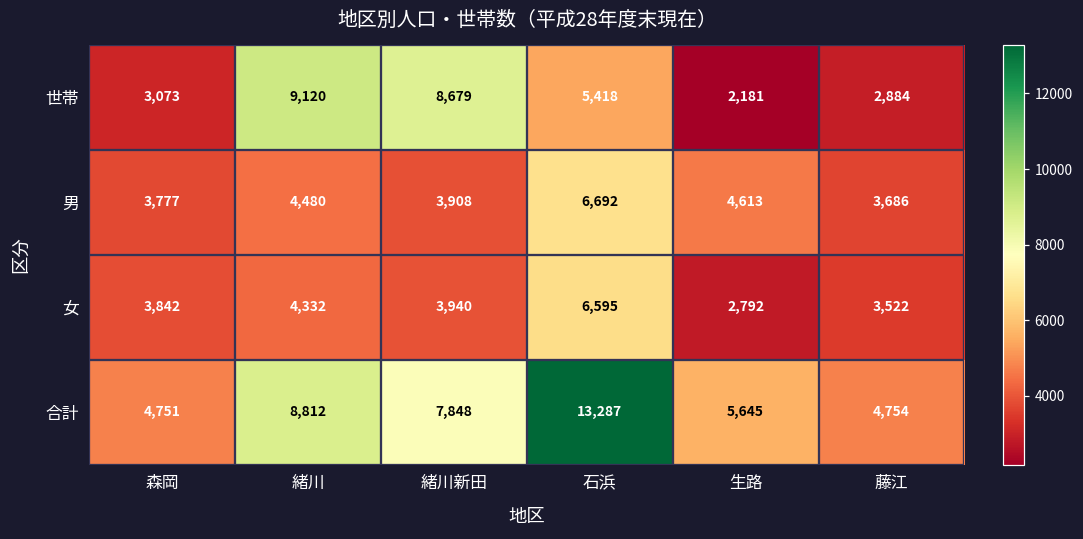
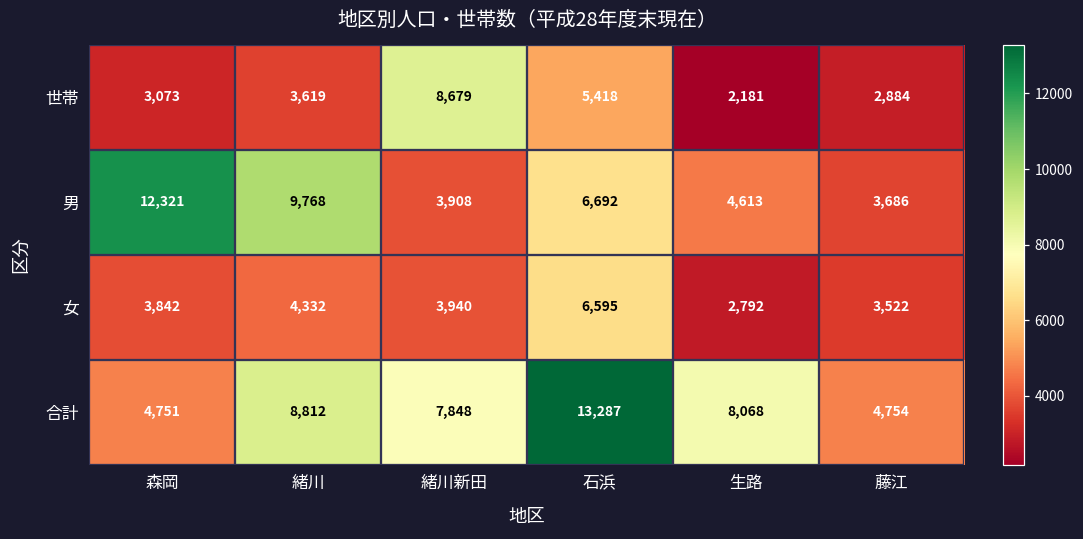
  {
    "世帯": {
      "森岡": "3,073",
-     "緒川": "9,120",
+     "緒川": "3,619",
      "緒川新田": "8,679",
      "石浜": "5,418",
      "生路": "2,181",
      "藤江": "2,884"
    },
    "男": {
-     "森岡": "3,777",
-     "緒川": "4,480",
+     "森岡": "12,321",
+     "緒川": "9,768",
      "緒川新田": "3,908",
      "石浜": "6,692",
      "生路": "4,613",
      "藤江": "3,686"
    },
    "女": {
      "森岡": "3,842",
      "緒川": "4,332",
      "緒川新田": "3,940",
      "石浜": "6,595",
      "生路": "2,792",
      "藤江": "3,522"
    },
    "合計": {
      "森岡": "4,751",
      "緒川": "8,812",
      "緒川新田": "7,848",
      "石浜": "13,287",
-     "生路": "5,645",
+     "生路": "8,068",
      "藤江": "4,754"
    }
  }
